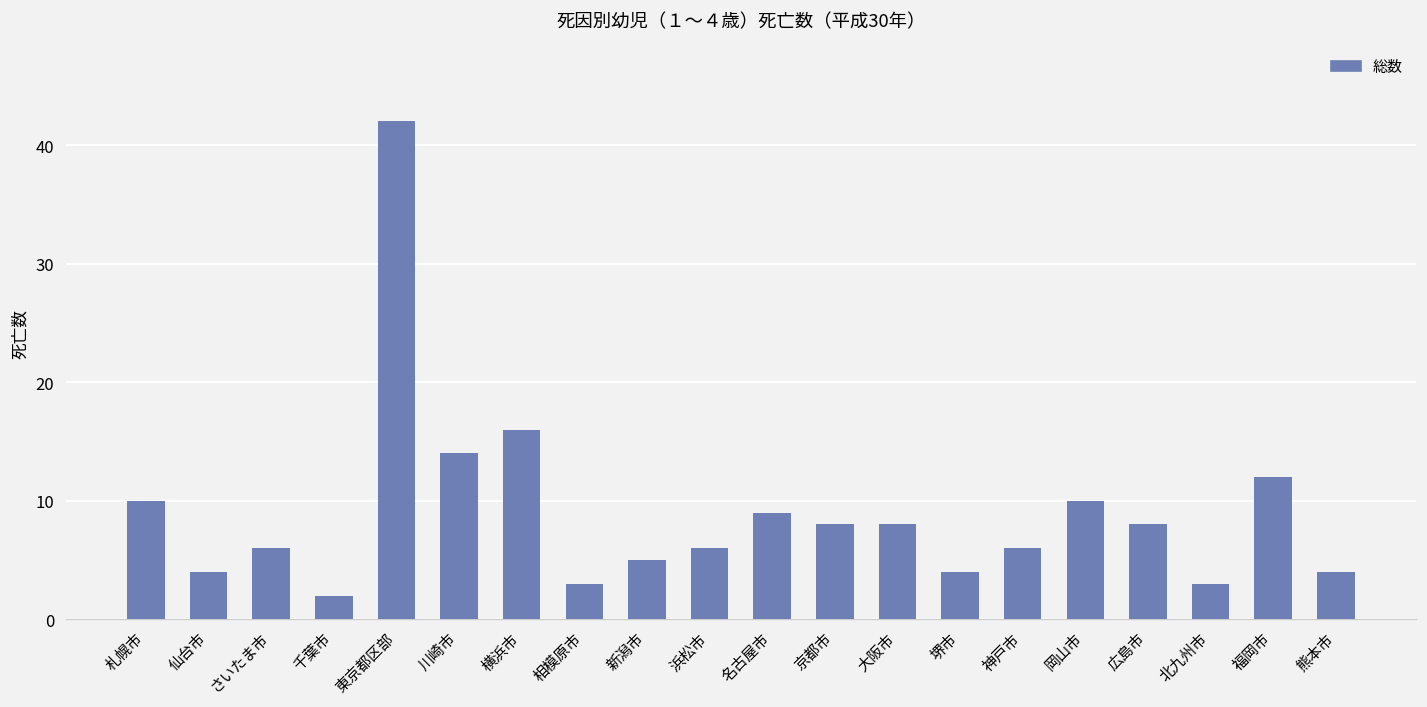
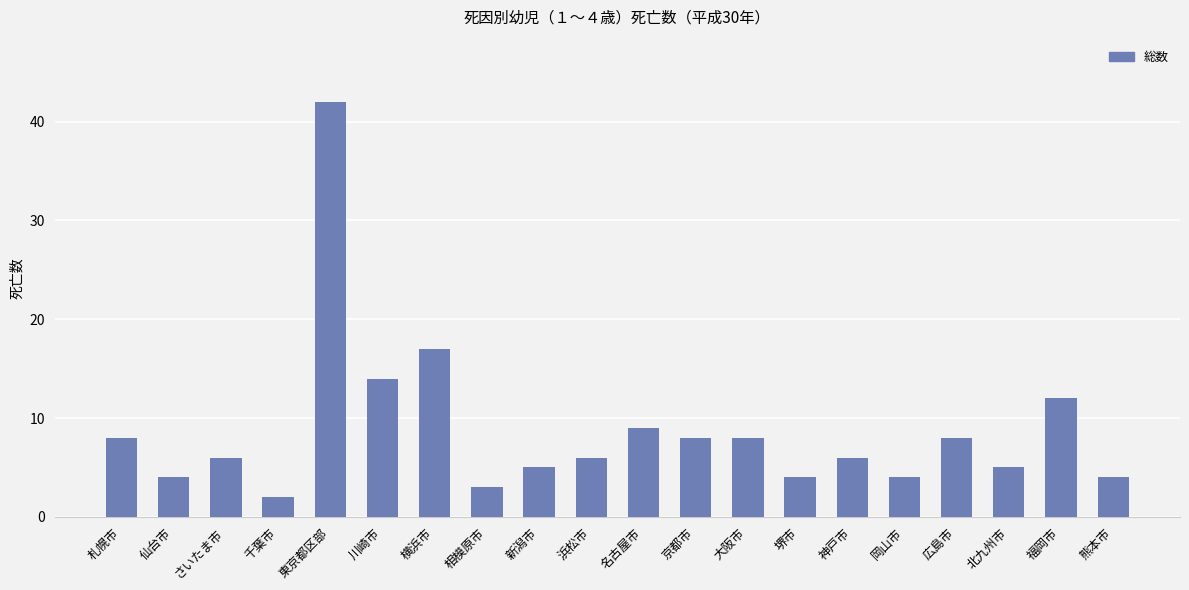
  {
-   "札幌市": 10,
+   "札幌市": 8,
    "仙台市": 4,
    "さいたま市": 6,
    "千葉市": 2,
    "東京都区部": 42,
    "川崎市": 14,
-   "横浜市": 16,
+   "横浜市": 17,
    "相模原市": 3,
    "新潟市": 5,
    "浜松市": 6,
    "名古屋市": 9,
    "京都市": 8,
    "大阪市": 8,
    "堺市": 4,
    "神戸市": 6,
-   "岡山市": 10,
+   "岡山市": 4,
    "広島市": 8,
-   "北九州市": 3,
+   "北九州市": 5,
    "福岡市": 12,
    "熊本市": 4
  }
